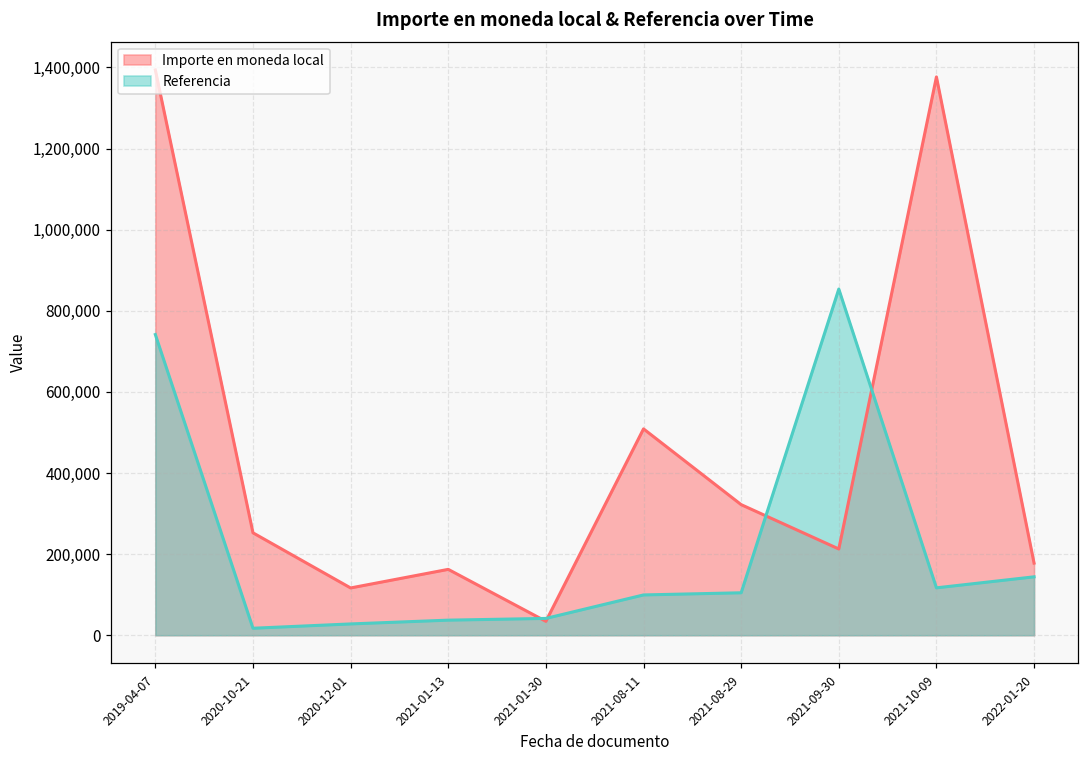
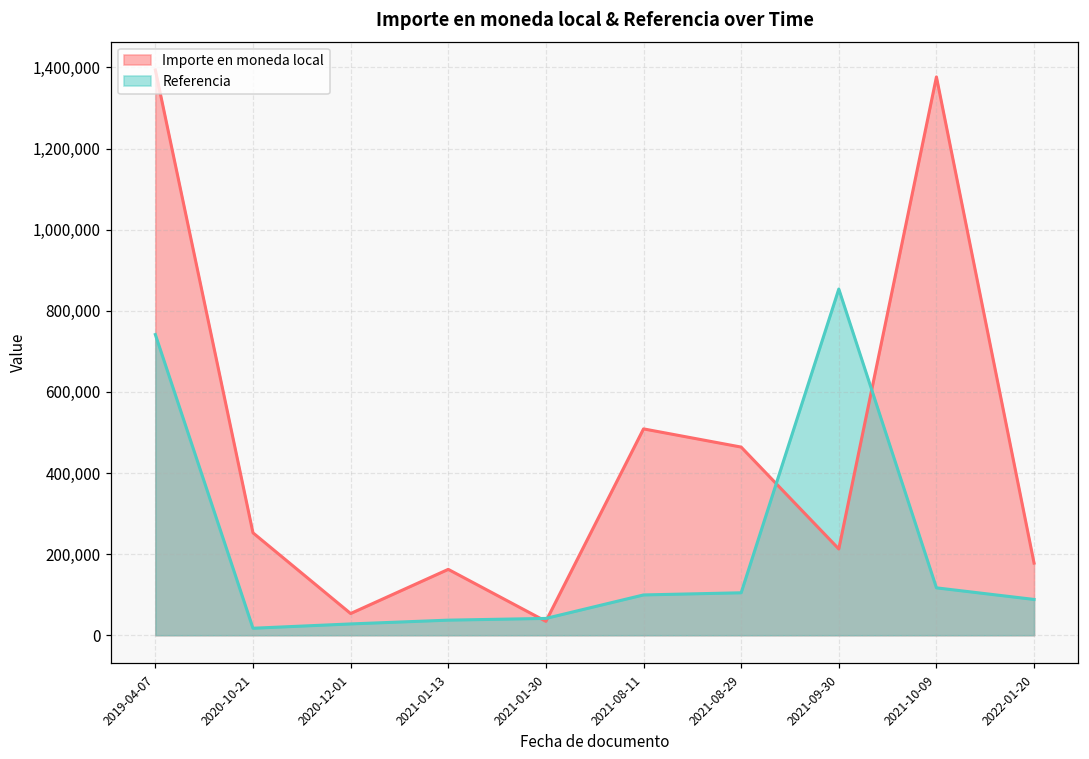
  {
    "Importe en moneda local": {
      "2020-10-21": "250,000",
-     "2020-12-01": "120,000",
+     "2020-12-01": "50,000",
      "2021-01-13": "160,000",
      "2021-01-30": "30,000",
      "2021-08-11": "510,000",
-     "2021-08-29": "320,000",
+     "2021-08-29": "460,000",
      "2021-09-30": "210,000",
      "2021-10-09": "1,380,000",
      "2022-01-20": "180,000"
    },
    "Referencia": {
      "2019-04-07": "740,000",
      "2020-10-21": "20,000",
      "2020-12-01": "30,000",
      "2021-01-13": "40,000",
      "2021-01-30": "40,000",
      "2021-08-11": "100,000",
      "2021-08-29": "100,000",
      "2021-09-30": "850,000",
      "2021-10-09": "120,000",
-     "2022-01-20": "140,000"
+     "2022-01-20": "90,000"
    }
  }
